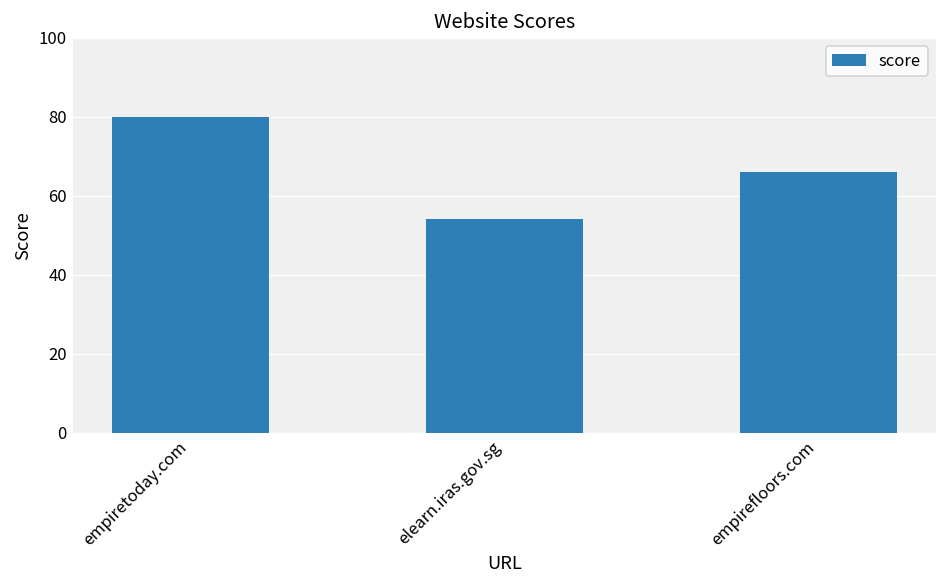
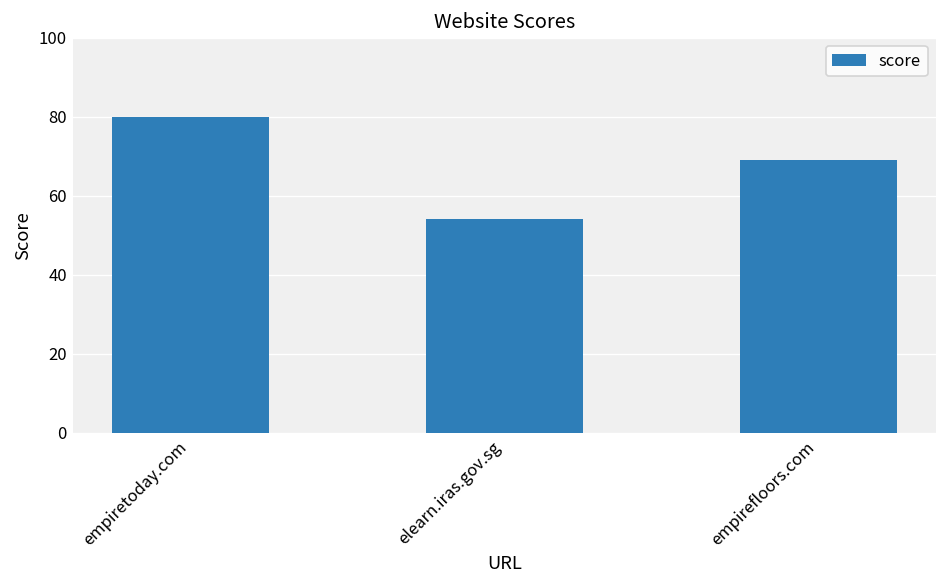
  {
    "empiretoday.com": 80,
    "elearn.iras.gov.sg": 54,
-   "empirefloors.com": 66
+   "empirefloors.com": 69
  }
